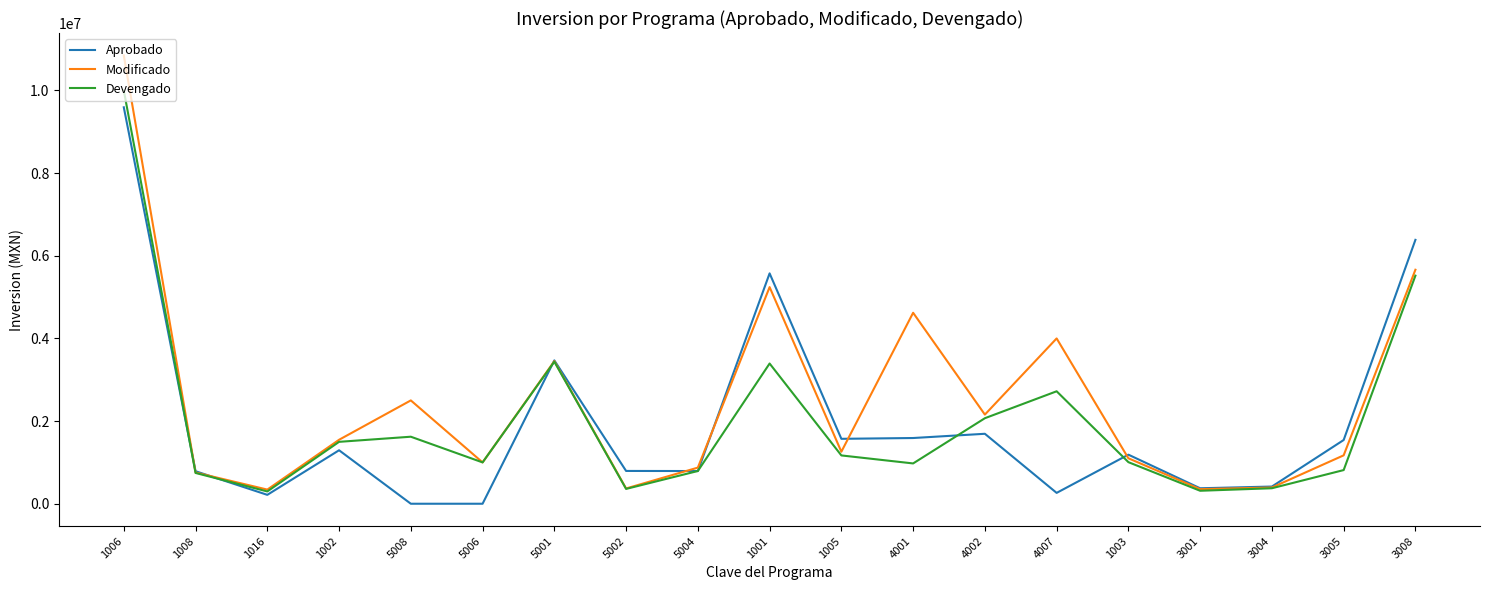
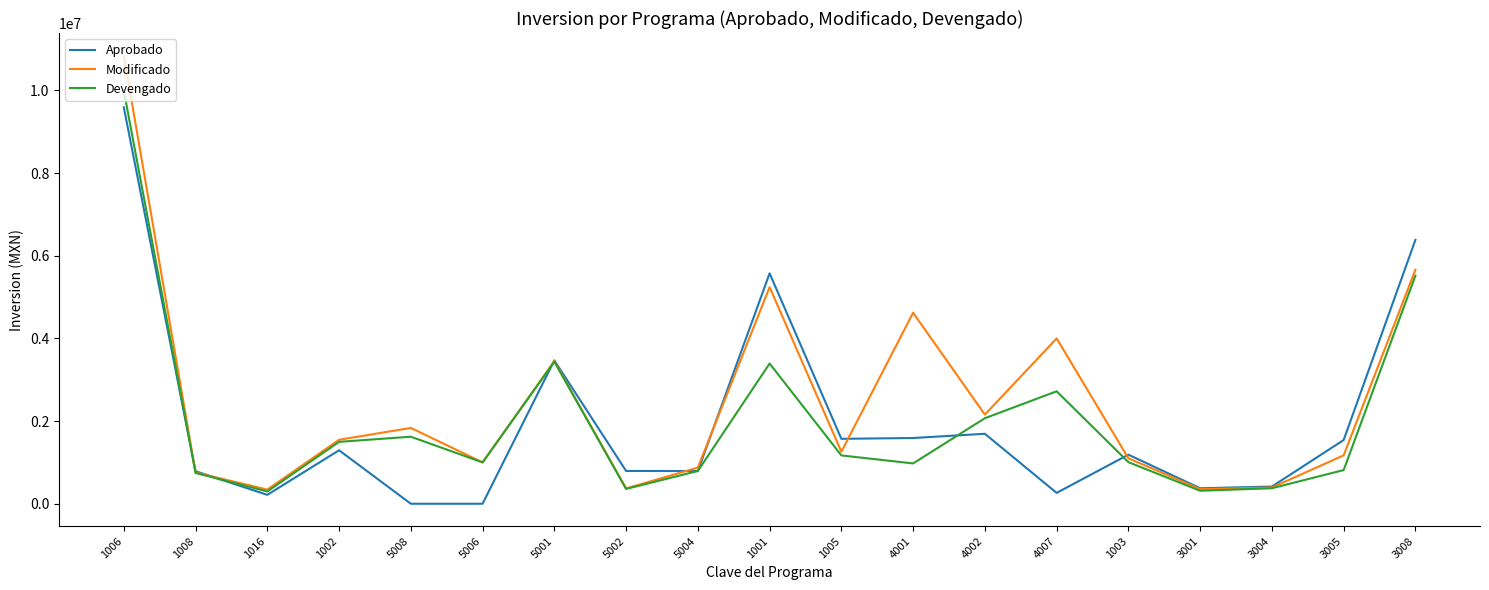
  {
    "Aprobado": {
      "1006": 9600000,
      "1016": 200000,
      "1002": 1300000,
      "5008": 0,
      "5006": 0,
      "5002": 800000,
      "1001": 5600000,
      "1005": 1600000,
      "4001": 1600000,
      "4002": 1700000,
      "4007": 300000,
      "1003": 1200000,
      "3005": 1500000,
      "3008": 6400000
    },
    "Modificado": {
-     "5008": 2500000,
+     "5008": 1800000,
      "5004": 900000,
      "1001": 5200000,
      "1005": 1300000,
      "4001": 4600000,
      "4002": 2200000,
      "4007": 4000000,
      "1003": 1100000,
      "3005": 1200000,
      "3008": 5700000
    },
    "Devengado": {
      "5008": 1600000,
      "1001": 3400000,
      "1005": 1200000,
      "4001": 1000000,
      "4002": 2100000,
      "4007": 2700000,
      "1003": 1000000,
      "3005": 800000,
      "3008": 5500000
    }
  }
